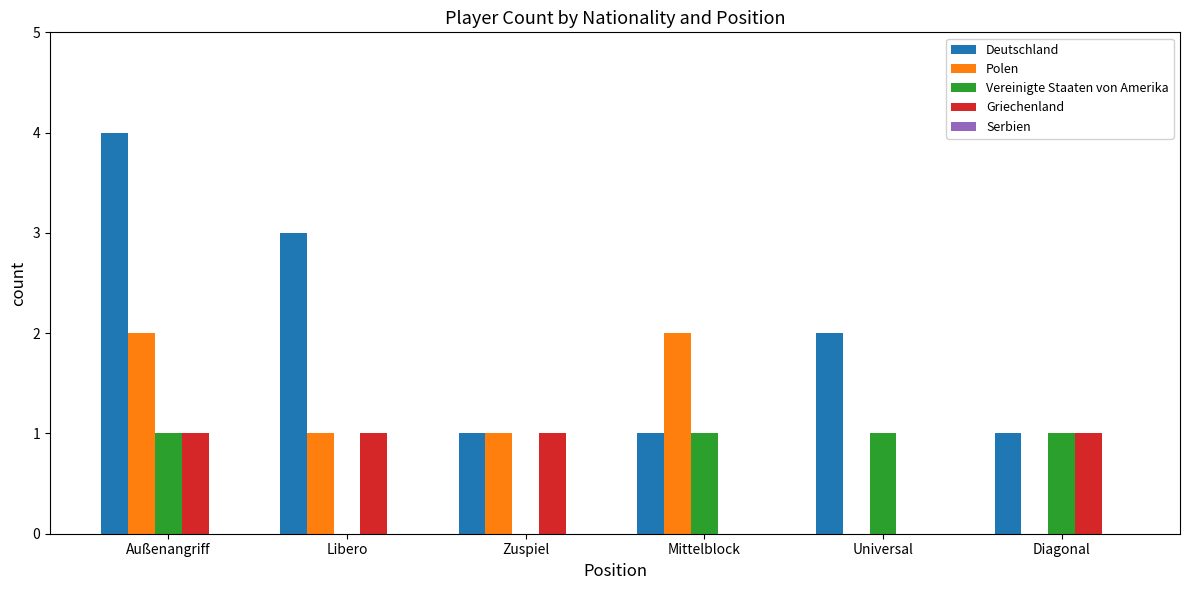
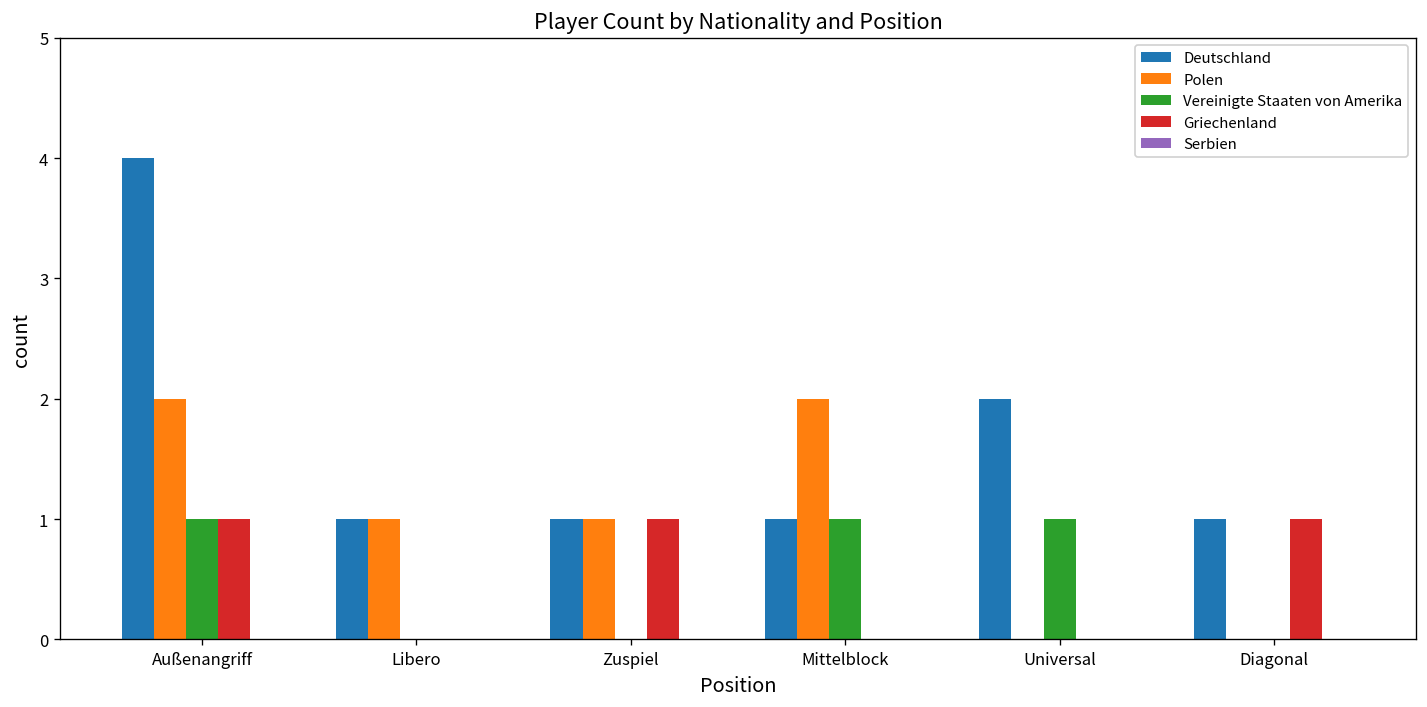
  {
    "Deutschland": {
      "Außenangriff": 4,
-     "Libero": 3,
+     "Libero": 1,
      "Zuspiel": 1,
      "Mittelblock": 1,
      "Universal": 2,
      "Diagonal": 1
    },
    "Polen": {
      "Außenangriff": 2,
      "Libero": 1,
      "Zuspiel": 1,
      "Mittelblock": 2,
      "Universal": 0,
      "Diagonal": 0
    },
    "Vereinigte Staaten von Amerika": {
      "Außenangriff": 1,
      "Libero": 0,
      "Zuspiel": 0,
      "Mittelblock": 1,
      "Universal": 1,
-     "Diagonal": 1
+     "Diagonal": 0
    },
    "Griechenland": {
      "Außenangriff": 1,
-     "Libero": 1,
+     "Libero": 0,
      "Zuspiel": 1,
      "Mittelblock": 0,
      "Universal": 0,
      "Diagonal": 1
    },
    "Serbien": {
      "Außenangriff": 0,
      "Libero": 0,
      "Zuspiel": 0,
      "Mittelblock": 0,
      "Universal": 0,
      "Diagonal": 0
    }
  }
